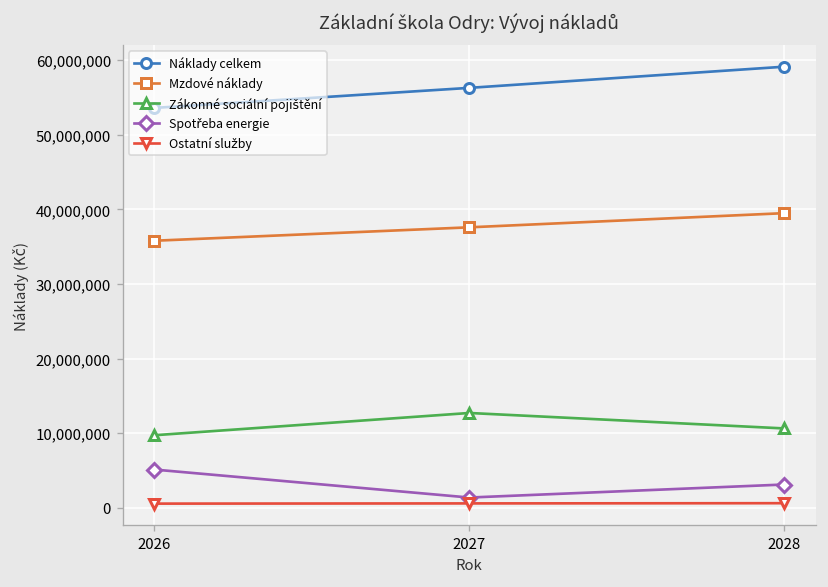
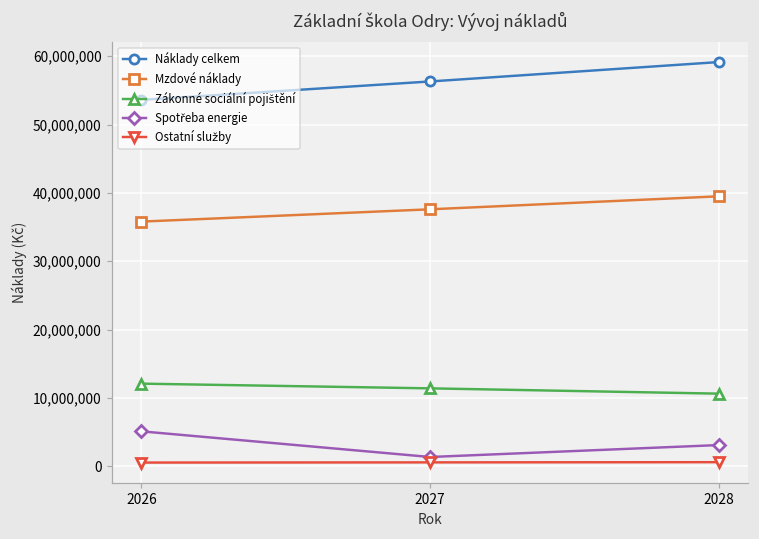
  {
    "Náklady celkem": {
      "2027": "56,000,000",
      "2028": "59,000,000"
    },
    "Zákonné sociální pojištění": {
-     "2026": "10,000,000",
-     "2027": "13,000,000",
+     "2026": "12,000,000",
+     "2027": "11,000,000",
      "2028": "11,000,000"
    },
    "Spotřeba energie": {
      "2026": "5,000,000",
      "2027": "1,000,000",
      "2028": "3,000,000"
    }
  }
